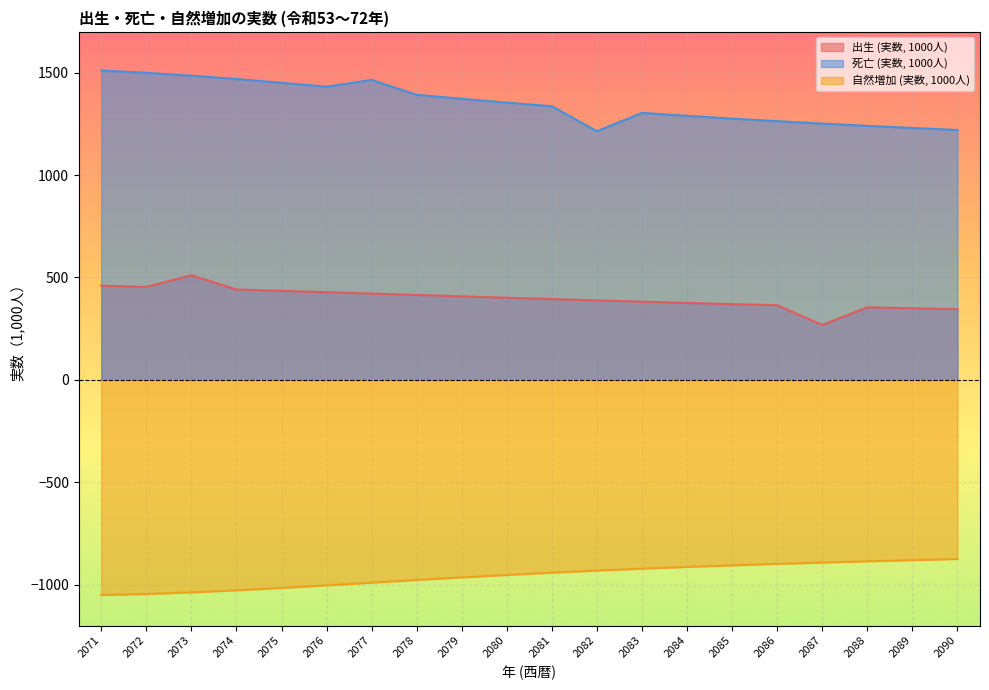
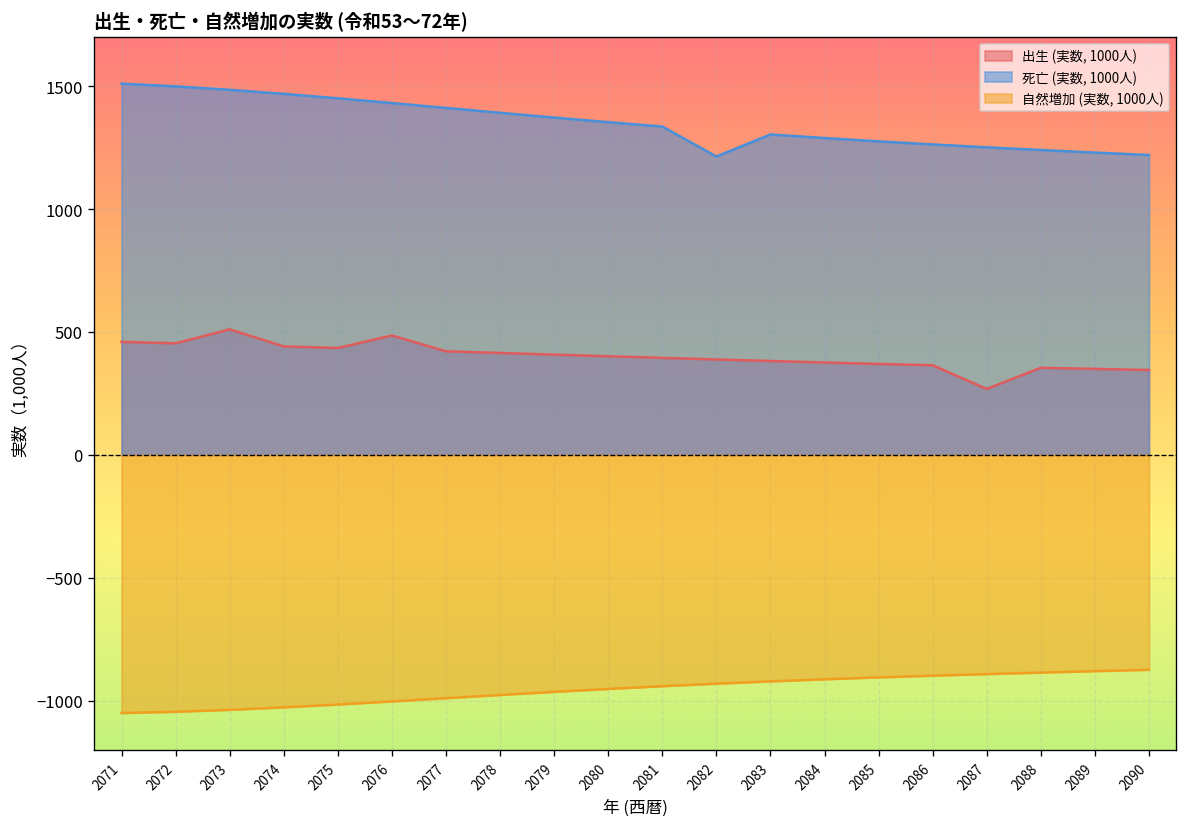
  {
    "出生 (実数, 1000人)": {
      "2071": 460,
      "2072": 450,
      "2073": 510,
      "2074": 440,
      "2075": 430,
-     "2076": 430,
+     "2076": 490,
      "2077": 420,
      "2078": 410,
      "2079": 410,
      "2080": 400,
      "2081": 390,
      "2082": 390,
      "2083": 380,
      "2084": 380,
      "2085": 370,
      "2086": 360,
      "2087": 270,
      "2088": 350,
      "2089": 350,
      "2090": 350
    },
    "死亡 (実数, 1000人)": {
      "2071": 1510,
      "2072": 1500,
      "2073": 1490,
      "2074": 1470,
      "2075": 1450,
      "2076": 1430,
-     "2077": 1460,
+     "2077": 1410,
      "2078": 1390,
      "2079": 1370,
      "2080": 1350,
      "2081": 1340,
      "2082": 1210,
      "2083": 1300,
      "2084": 1290,
      "2085": 1280,
      "2086": 1260,
      "2087": 1250,
      "2088": 1240,
      "2089": 1230,
      "2090": 1220
    }
  }
